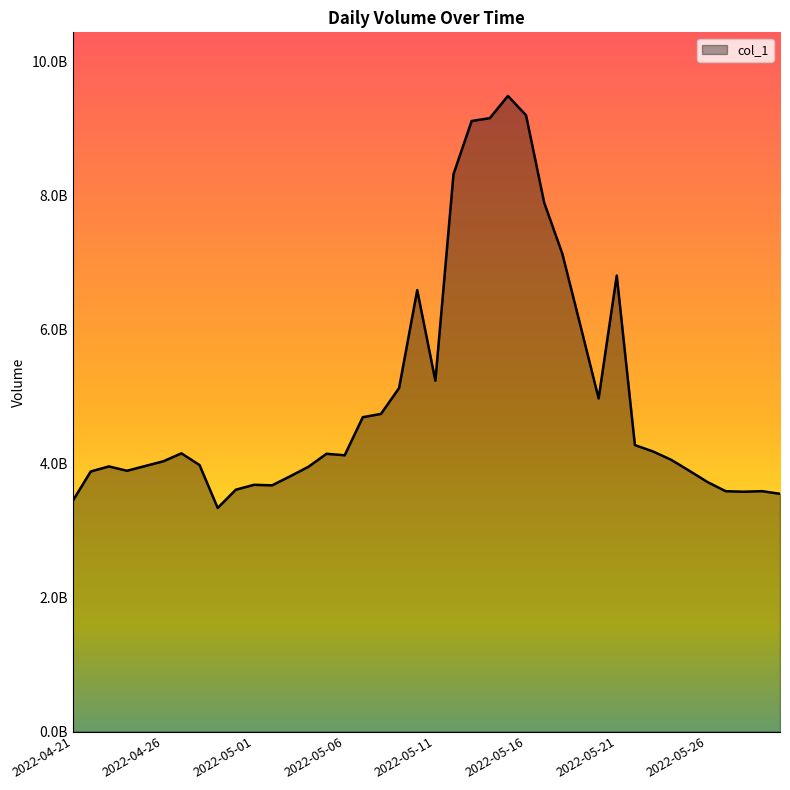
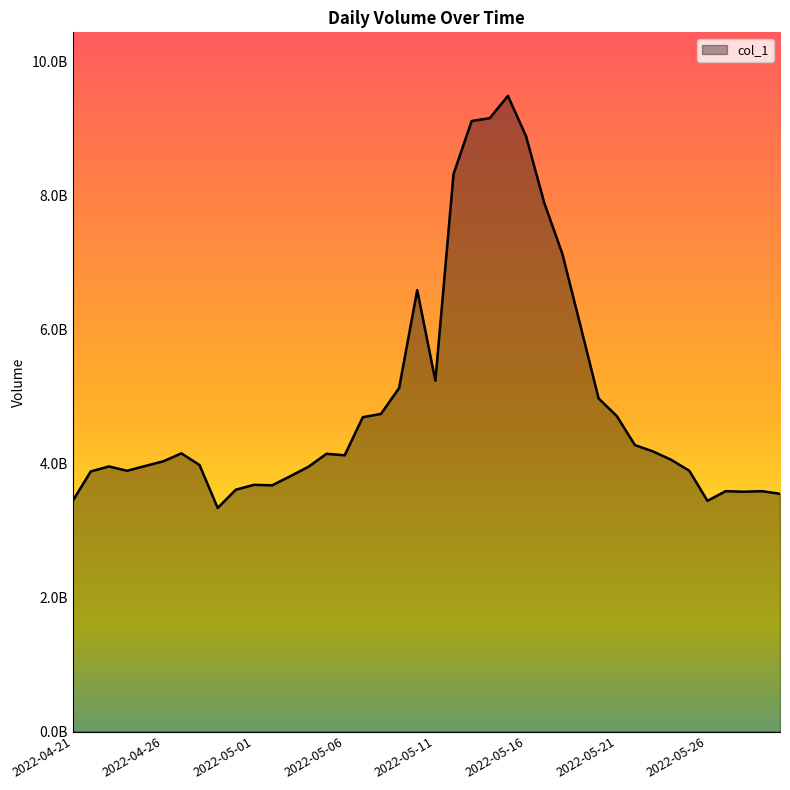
  {
    "2022-04-21": 3400000000,
    "2022-04-26": 4000000000,
    "2022-05-01": 3700000000,
    "2022-05-06": 4100000000,
    "2022-05-11": 5200000000,
-   "2022-05-16": 9200000000,
-   "2022-05-21": 6800000000,
-   "2022-05-26": 3700000000
+   "2022-05-16": 8900000000,
+   "2022-05-21": 4700000000,
+   "2022-05-26": 3400000000
  }
